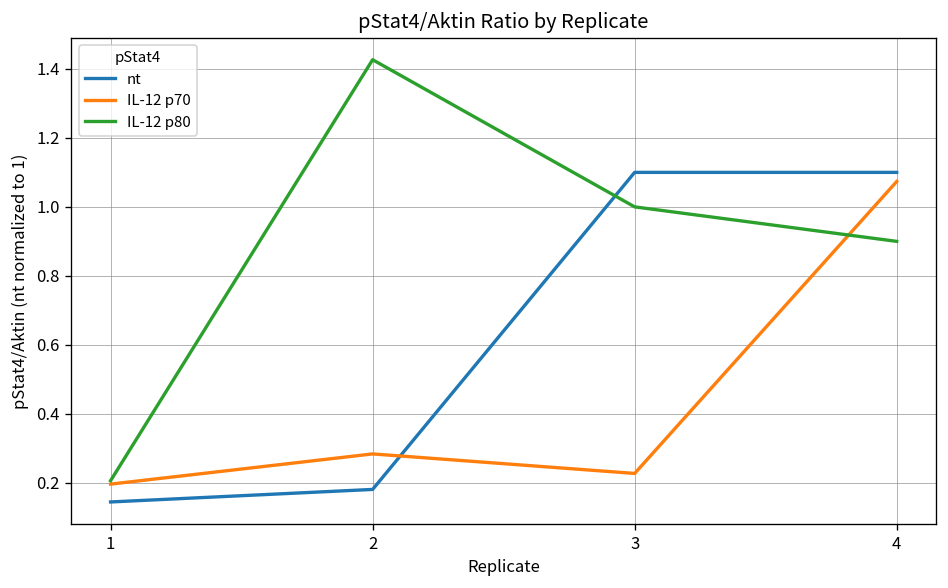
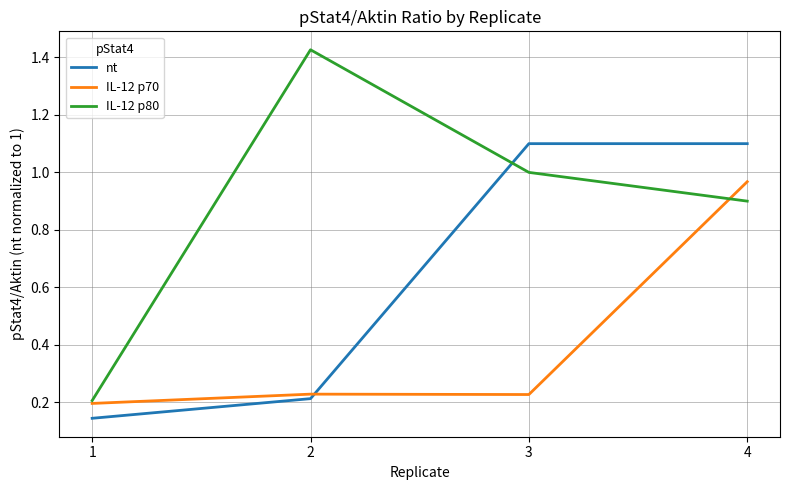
  {
    "nt": {
      "1": 0.14,
-     "2": 0.18,
+     "2": 0.21,
      "3": 1.10,
      "4": 1.10
    },
    "IL-12 p70": {
      "1": 0.20,
-     "2": 0.28,
+     "2": 0.23,
      "3": 0.23,
-     "4": 1.07
+     "4": 0.97
    },
    "IL-12 p80": {
      "1": 0.21,
      "2": 1.43,
      "3": 1.00,
      "4": 0.90
    }
  }
